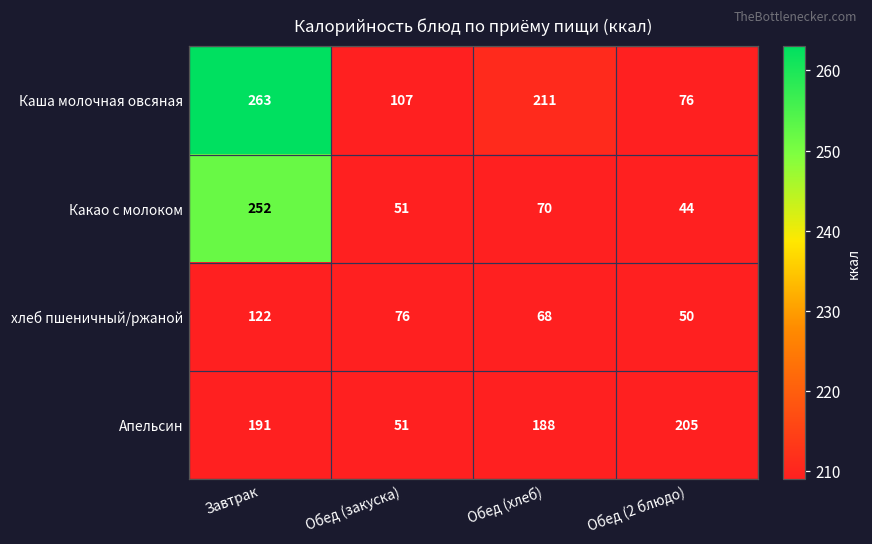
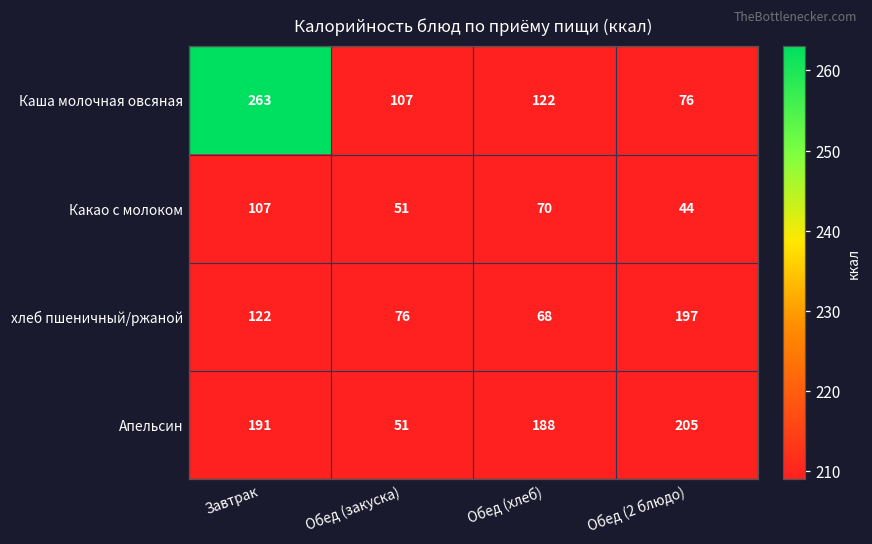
  {
    "Каша молочная овсяная": {
      "Завтрак": 263,
      "Обед (закуска)": 107,
-     "Обед (хлеб)": 211,
+     "Обед (хлеб)": 122,
      "Обед (2 блюдо)": 76
    },
    "Какао с молоком": {
-     "Завтрак": 252,
+     "Завтрак": 107,
      "Обед (закуска)": 51,
      "Обед (хлеб)": 70,
      "Обед (2 блюдо)": 44
    },
    "хлеб пшеничный/ржаной": {
      "Завтрак": 122,
      "Обед (закуска)": 76,
      "Обед (хлеб)": 68,
-     "Обед (2 блюдо)": 50
+     "Обед (2 блюдо)": 197
    },
    "Апельсин": {
      "Завтрак": 191,
      "Обед (закуска)": 51,
      "Обед (хлеб)": 188,
      "Обед (2 блюдо)": 205
    }
  }
